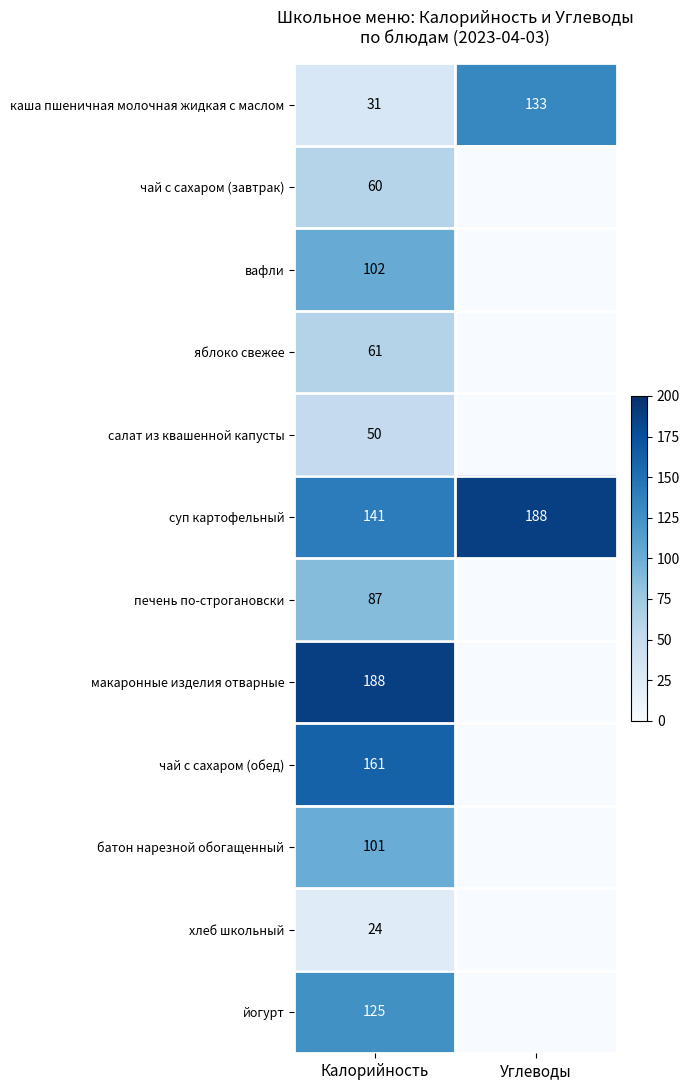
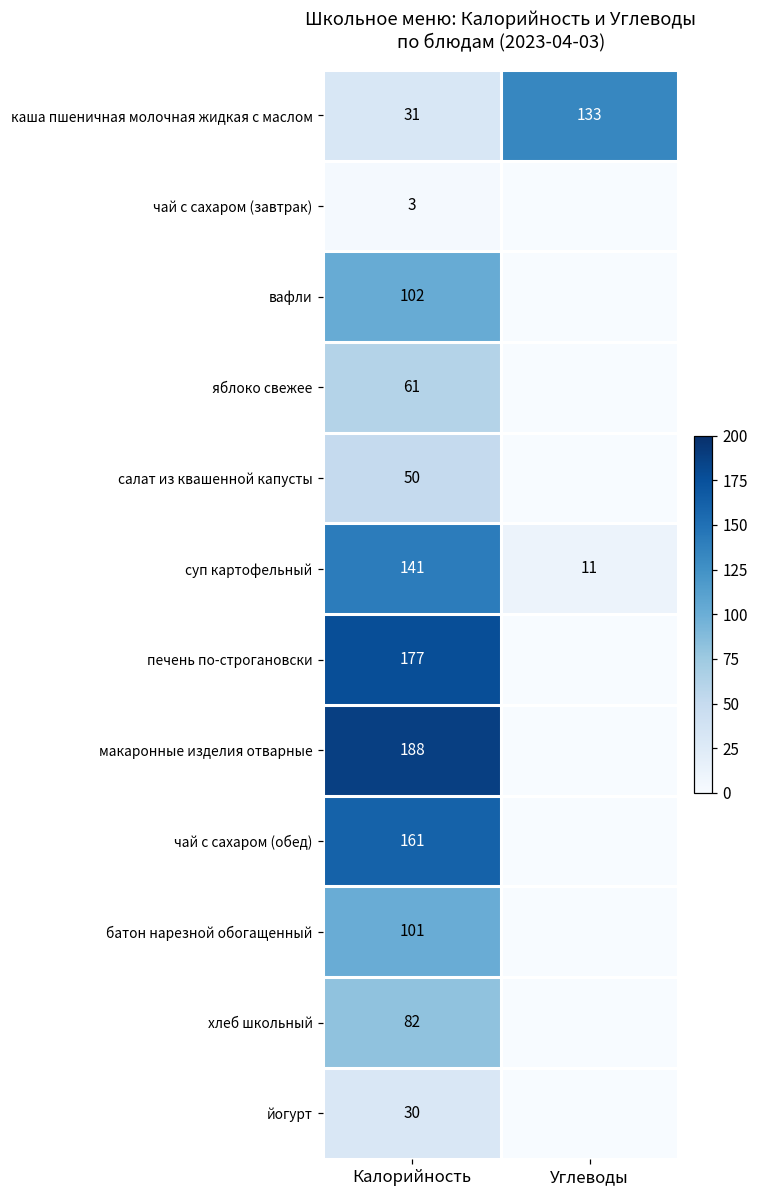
  {
    "каша пшеничная молочная жидкая с маслом": {
      "Калорийность": 31,
      "Углеводы": 133
    },
    "чай с сахаром (завтрак)": {
-     "Калорийность": 60
+     "Калорийность": 3
    },
    "вафли": {
      "Калорийность": 102
    },
    "яблоко свежее": {
      "Калорийность": 61
    },
    "салат из квашенной капусты": {
      "Калорийность": 50
    },
    "суп картофельный": {
      "Калорийность": 141,
-     "Углеводы": 188
+     "Углеводы": 11
    },
    "печень по-строгановски": {
-     "Калорийность": 87
+     "Калорийность": 177
    },
    "макаронные изделия отварные": {
      "Калорийность": 188
    },
    "чай с сахаром (обед)": {
      "Калорийность": 161
    },
    "батон нарезной обогащенный": {
      "Калорийность": 101
    },
    "хлеб школьный": {
-     "Калорийность": 24
+     "Калорийность": 82
    },
    "йогурт": {
-     "Калорийность": 125
+     "Калорийность": 30
    }
  }
